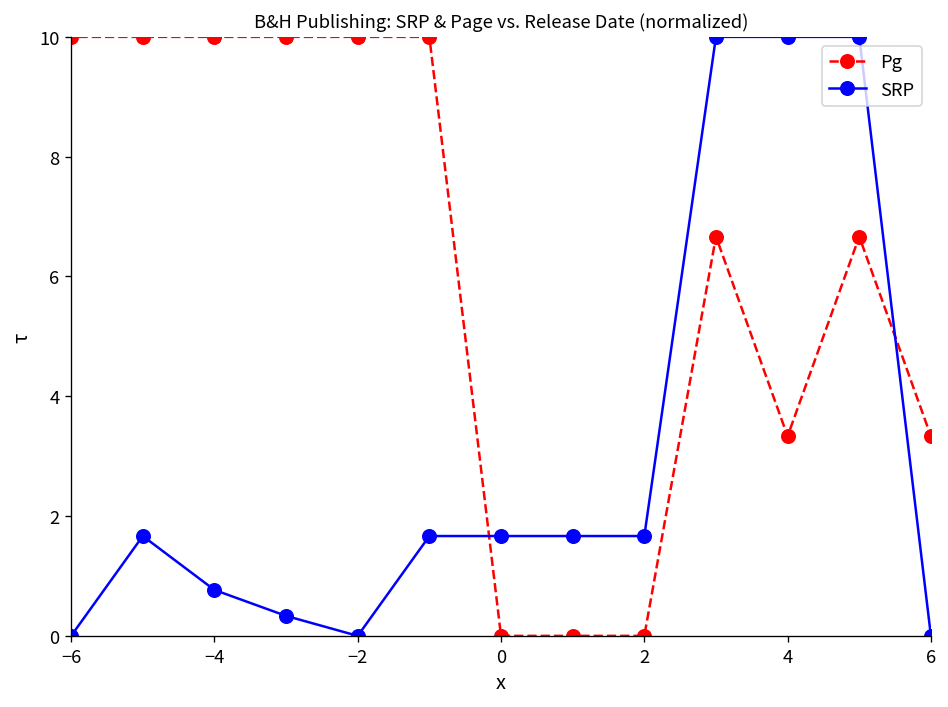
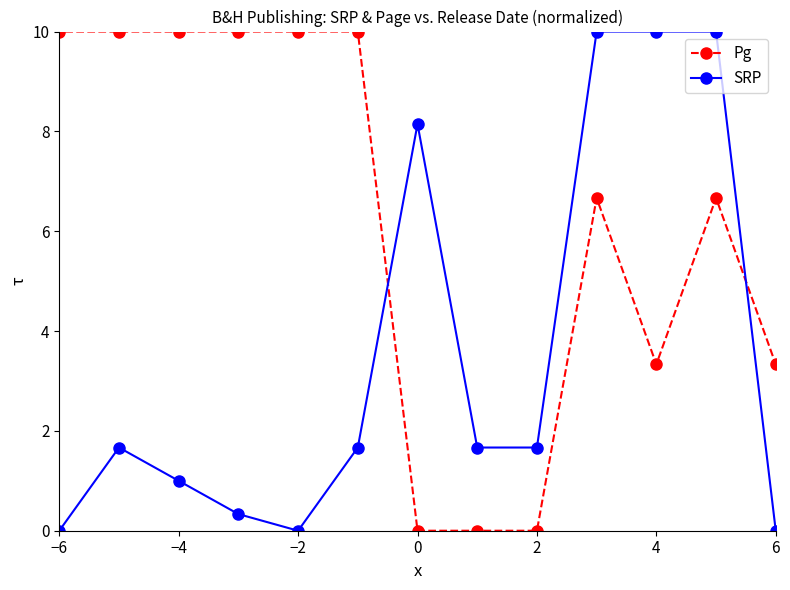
  {
    "Pg": {
      "−6": 10.0,
      "−4": 10.0,
      "−2": 10.0,
      "0": 0.0,
      "2": 0.0,
      "4": 3.3,
      "6": 3.3
    },
    "SRP": {
      "−6": 0.0,
-     "−4": 0.8,
+     "−4": 1.0,
      "−2": 0.0,
-     "0": 1.7,
+     "0": 8.1,
      "2": 1.7,
      "4": 10.0,
      "6": 0.0
    }
  }
